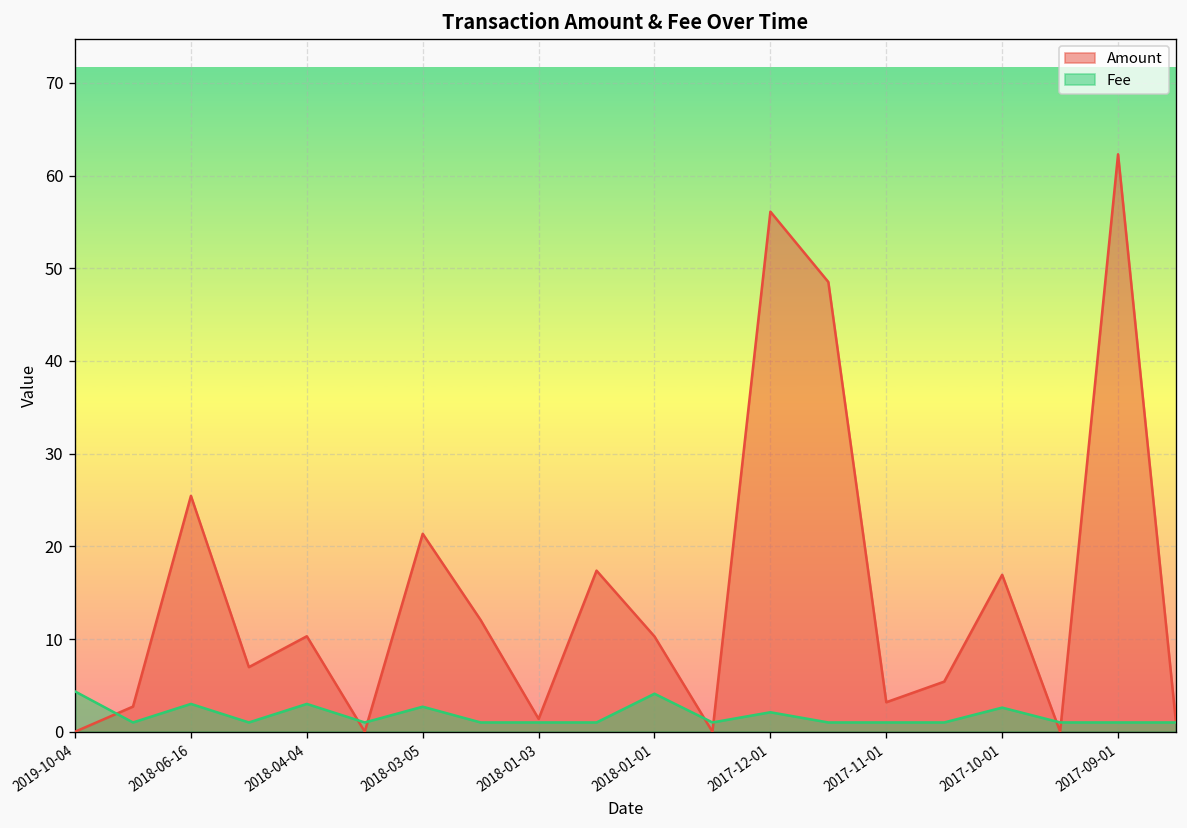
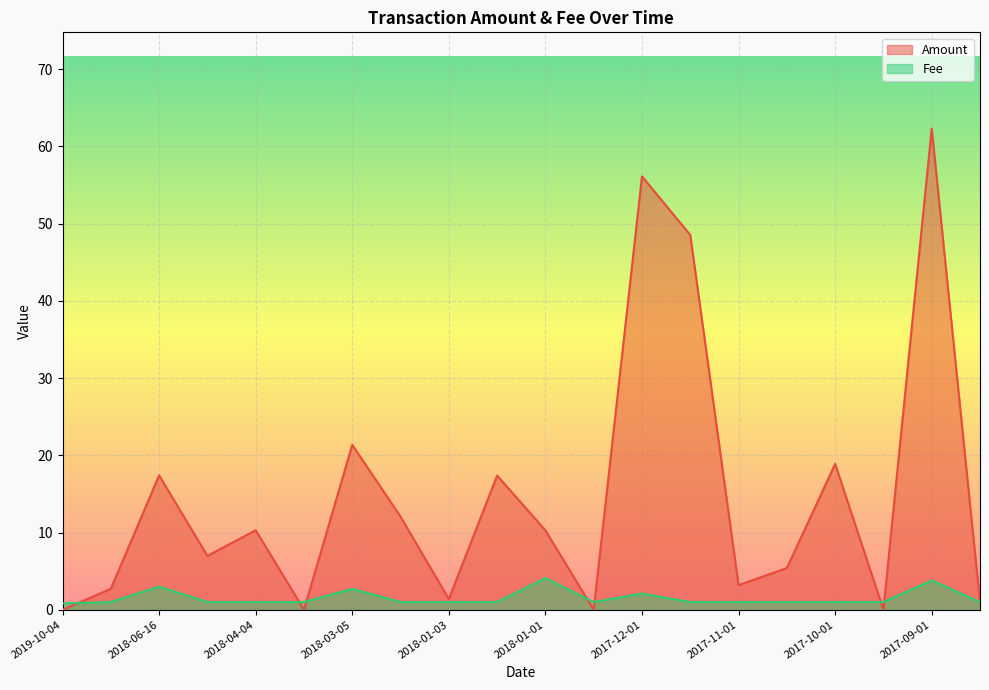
  {
    "Amount": {
      "2019-10-04": 0,
-     "2018-06-16": 25,
+     "2018-06-16": 17,
      "2018-04-04": 10,
      "2018-03-05": 21,
      "2018-01-03": 1,
      "2018-01-01": 10,
      "2017-12-01": 56,
-     "2017-10-01": 17,
+     "2017-10-01": 19,
      "2017-09-01": 62
    },
    "Fee": {
-     "2019-10-04": 4,
+     "2019-10-04": 1,
      "2018-06-16": 3,
-     "2018-04-04": 3,
+     "2018-04-04": 1,
      "2018-03-05": 3,
      "2018-01-03": 1,
      "2018-01-01": 4,
      "2017-12-01": 2,
-     "2017-10-01": 3,
-     "2017-09-01": 1
+     "2017-10-01": 1,
+     "2017-09-01": 4
    }
  }
